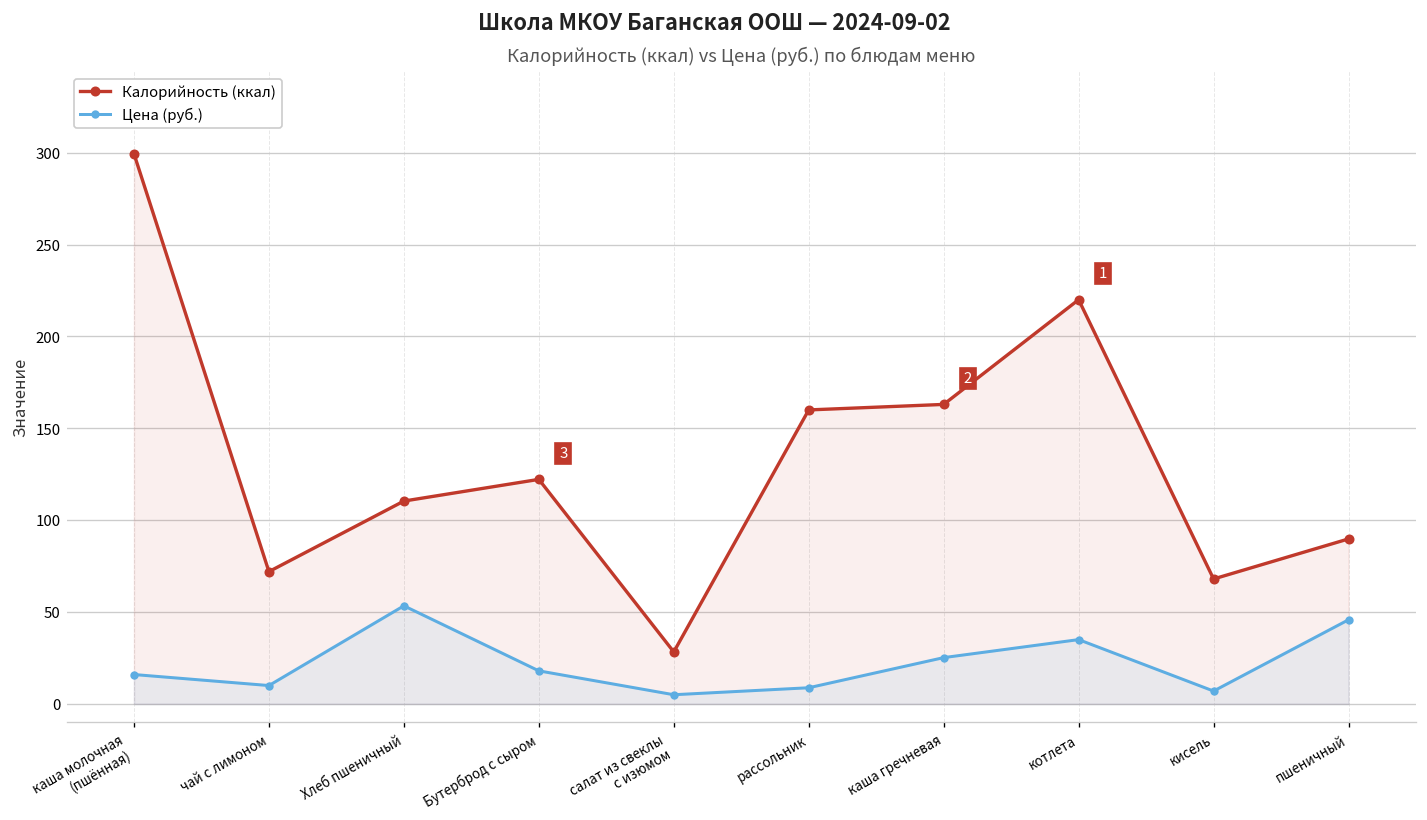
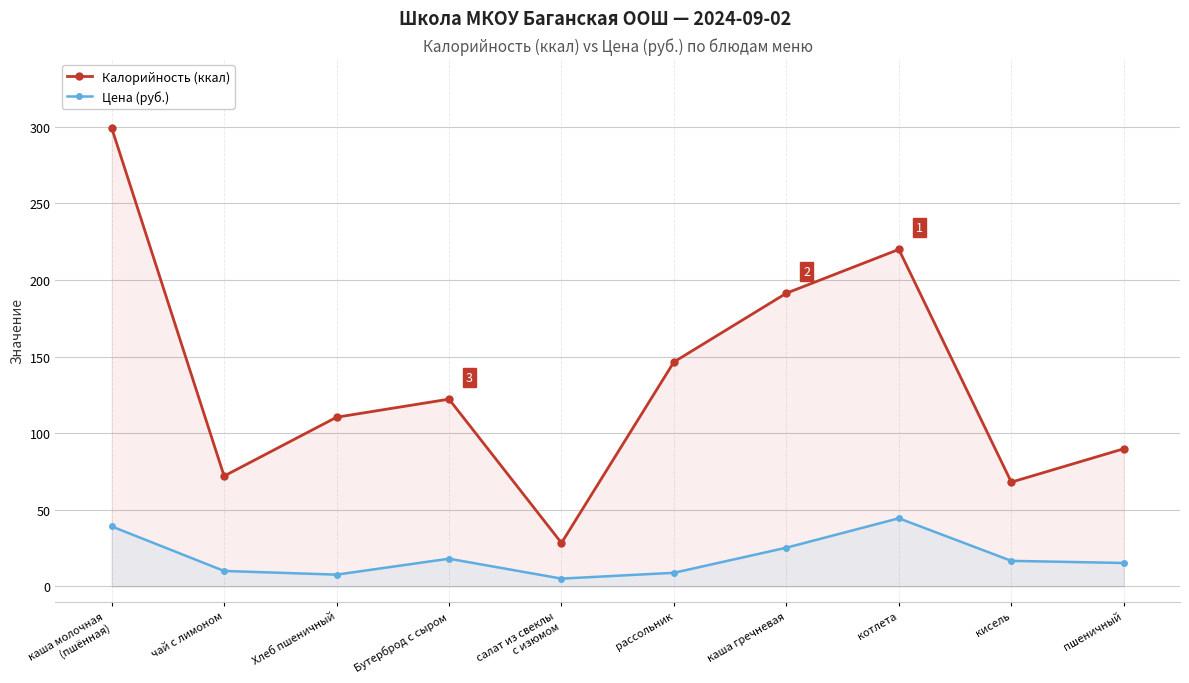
  {
    "Калорийность (ккал)": {
      "каша молочная (пшённая)": 299,
      "чай с лимоном": 72,
      "Хлеб пшеничный": 110,
      "салат из свеклы с изюмом": 28,
-     "рассольник": 160,
-     "каша гречневая": 163,
+     "рассольник": 147,
+     "каша гречневая": 191,
      "кисель": 68,
      "пшеничный": 90
    },
    "Цена (руб.)": {
-     "каша молочная (пшённая)": 16,
+     "каша молочная (пшённая)": 39,
      "чай с лимоном": 10,
-     "Хлеб пшеничный": 53,
+     "Хлеб пшеничный": 8,
      "Бутерброд с сыром": 18,
      "салат из свеклы с изюмом": 5,
      "рассольник": 9,
      "каша гречневая": 25,
-     "котлета": 35,
-     "кисель": 7,
-     "пшеничный": 46
+     "котлета": 44,
+     "кисель": 17,
+     "пшеничный": 15
    }
  }
